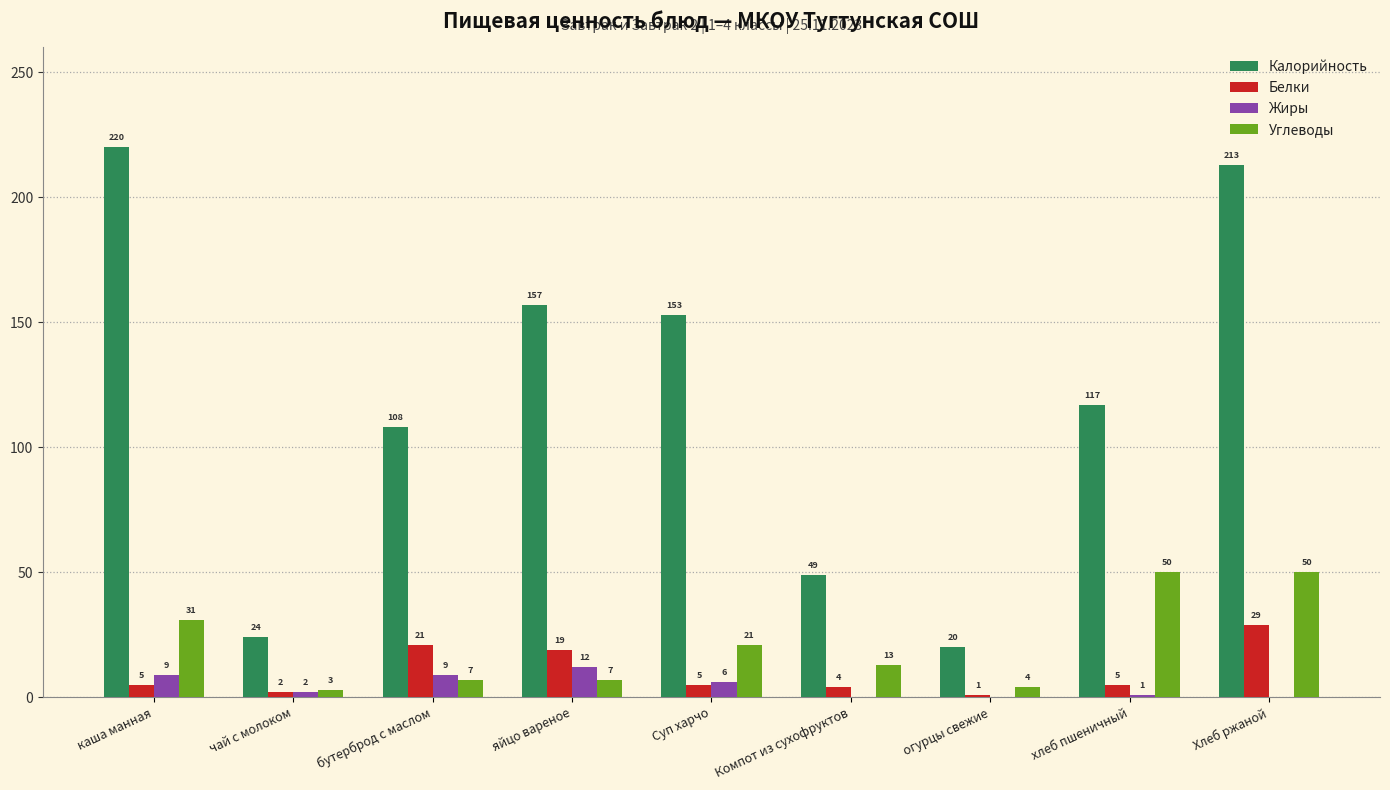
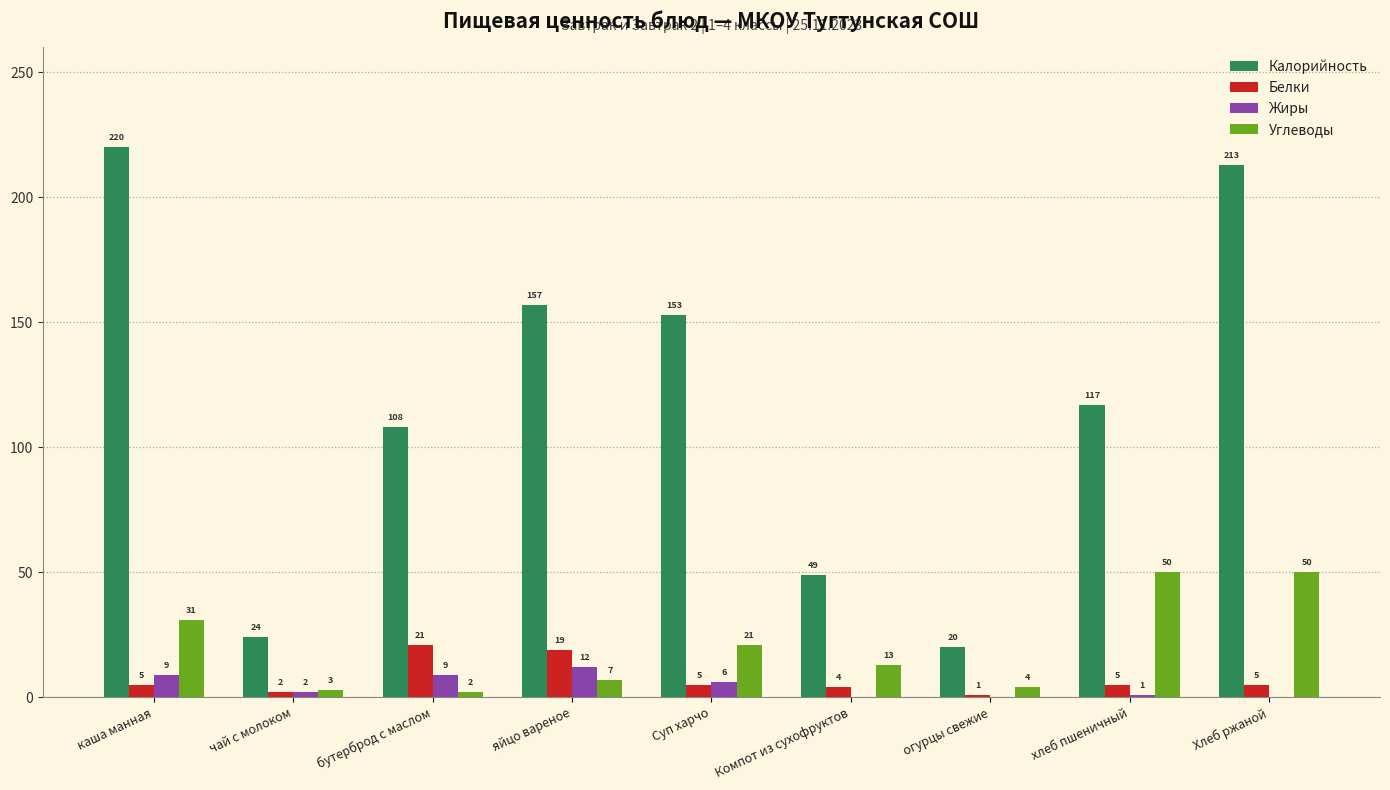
  {
    "Калорийность": {
      "каша манная": 220,
      "чай с молоком": 24,
      "бутерброд с маслом": 108,
      "яйцо вареное": 157,
      "Суп харчо": 153,
      "Компот из сухофруктов": 49,
      "огурцы свежие": 20,
      "хлеб пшеничный": 117,
      "Хлеб ржаной": 213
    },
    "Белки": {
      "каша манная": 5,
      "чай с молоком": 2,
      "бутерброд с маслом": 21,
      "яйцо вареное": 19,
      "Суп харчо": 5,
      "Компот из сухофруктов": 4,
      "огурцы свежие": 1,
      "хлеб пшеничный": 5,
-     "Хлеб ржаной": 29
+     "Хлеб ржаной": 5
    },
    "Жиры": {
      "каша манная": 9,
      "чай с молоком": 2,
      "бутерброд с маслом": 9,
      "яйцо вареное": 12,
      "Суп харчо": 6,
      "хлеб пшеничный": 1
    },
    "Углеводы": {
      "каша манная": 31,
      "чай с молоком": 3,
-     "бутерброд с маслом": 7,
+     "бутерброд с маслом": 2,
      "яйцо вареное": 7,
      "Суп харчо": 21,
      "Компот из сухофруктов": 13,
      "огурцы свежие": 4,
      "хлеб пшеничный": 50,
      "Хлеб ржаной": 50
    }
  }
